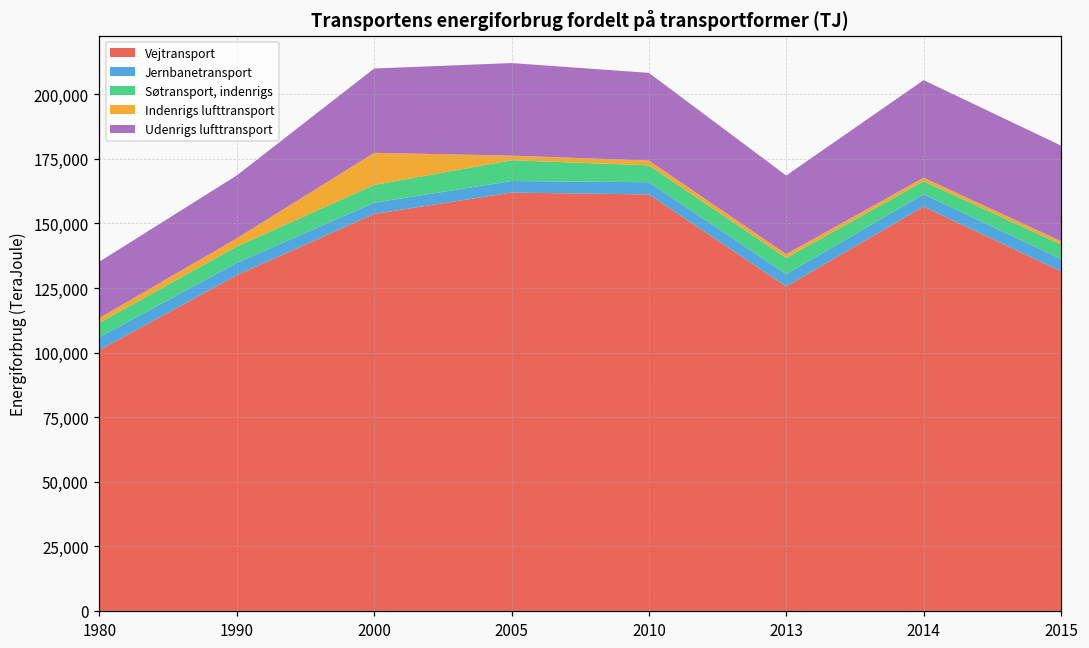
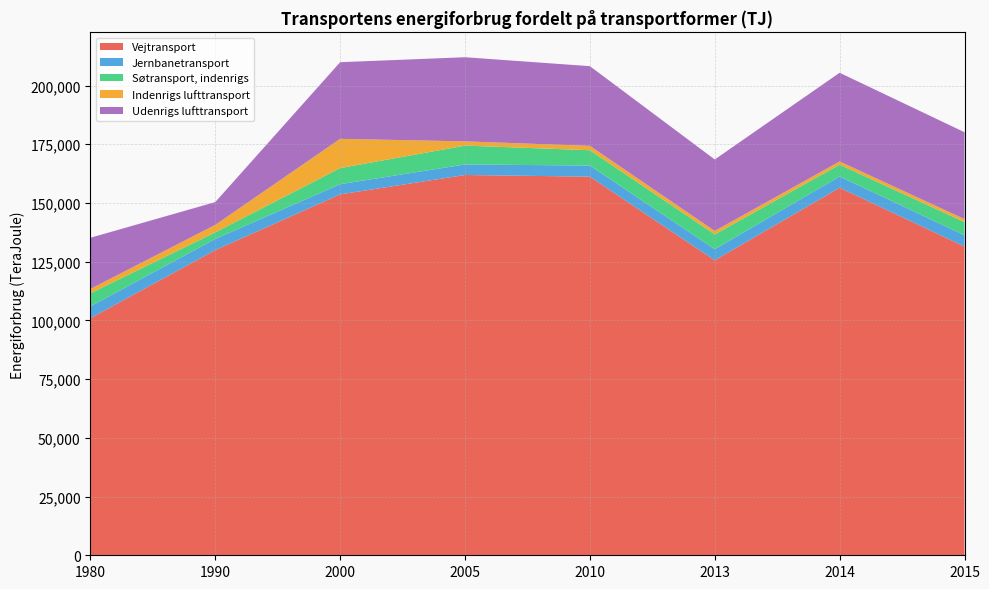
  {
    "Vejtransport": {
      "1980": "101,000",
      "1990": "130,000",
      "2000": "154,000",
      "2005": "162,000",
      "2010": "161,000",
      "2013": "126,000",
      "2014": "157,000",
      "2015": "131,000"
    },
    "Jernbanetransport": {
      "1980": "5,000",
      "1990": "5,000",
      "2000": "4,000",
      "2005": "4,000",
      "2010": "5,000",
      "2013": "5,000",
      "2014": "5,000",
      "2015": "5,000"
    },
    "Søtransport, indenrigs": {
      "1980": "6,000",
-     "1990": "6,000",
+     "1990": "3,000",
      "2000": "7,000",
      "2005": "8,000",
      "2010": "7,000",
      "2013": "6,000",
      "2014": "5,000",
      "2015": "6,000"
    },
    "Indenrigs lufttransport": {
      "1980": "2,000",
      "1990": "3,000",
      "2000": "12,000",
      "2005": "2,000",
      "2010": "2,000",
      "2013": "1,000",
      "2014": "1,000",
      "2015": "1,000"
    },
    "Udenrigs lufttransport": {
      "1980": "22,000",
-     "1990": "24,000",
+     "1990": "10,000",
      "2000": "33,000",
      "2005": "36,000",
      "2010": "34,000",
      "2013": "30,000",
      "2014": "38,000",
      "2015": "37,000"
    }
  }
